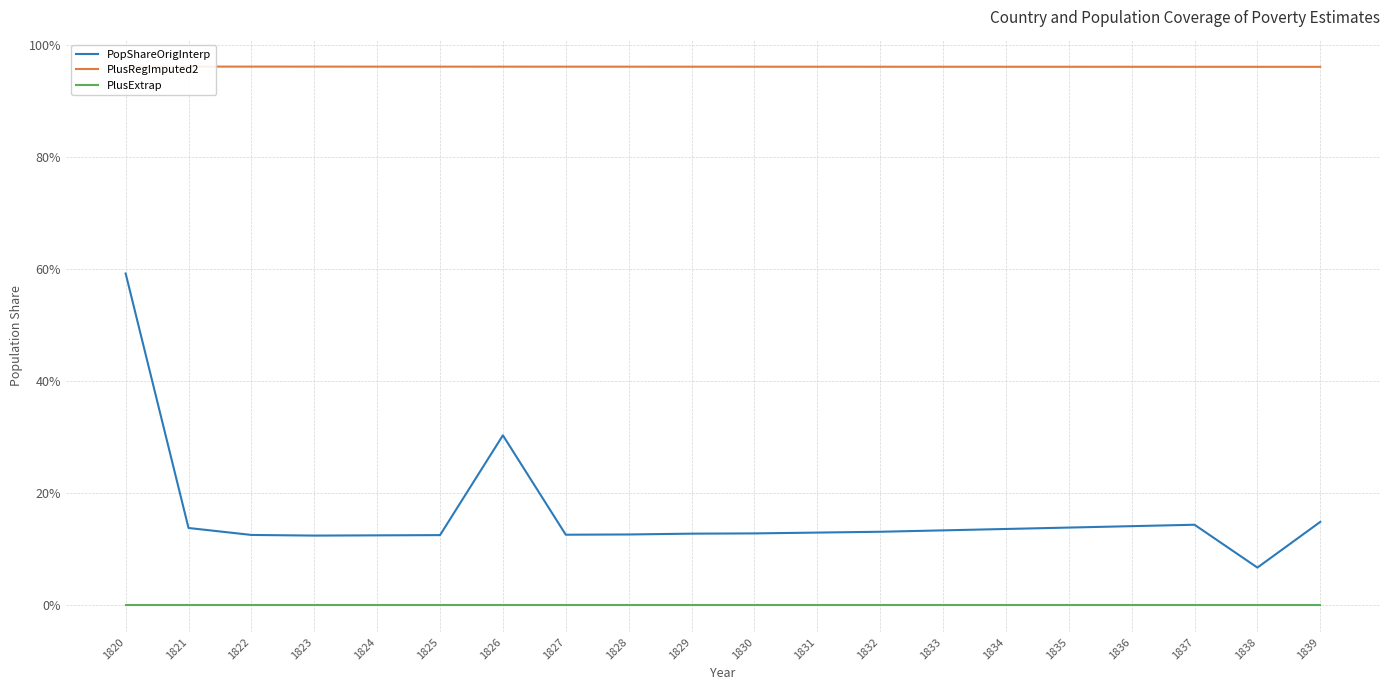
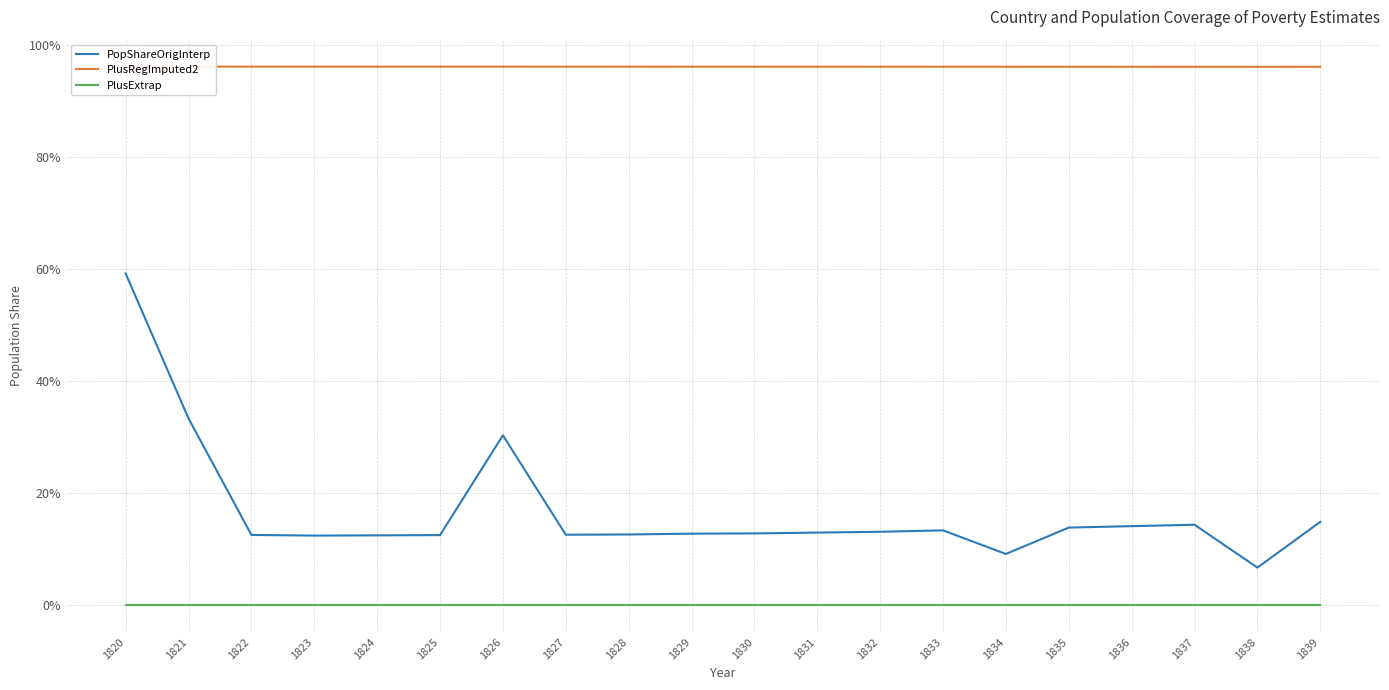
  {
    "PopShareOrigInterp": {
      "1820": "59%",
-     "1821": "14%",
+     "1821": "33%",
      "1822": "13%",
      "1823": "12%",
      "1824": "12%",
      "1825": "12%",
      "1826": "30%",
      "1827": "13%",
      "1828": "13%",
      "1829": "13%",
      "1830": "13%",
      "1831": "13%",
      "1832": "13%",
      "1833": "13%",
-     "1834": "14%",
+     "1834": "9%",
      "1835": "14%",
      "1836": "14%",
      "1837": "14%",
      "1838": "7%",
      "1839": "15%"
    },
    "PlusRegImputed2": {
      "1822": "96%",
      "1823": "96%",
      "1824": "96%",
      "1825": "96%",
      "1826": "96%",
      "1827": "96%",
      "1828": "96%",
      "1829": "96%",
      "1830": "96%",
      "1831": "96%",
      "1832": "96%",
      "1833": "96%",
      "1834": "96%",
      "1835": "96%",
      "1836": "96%",
      "1837": "96%",
      "1838": "96%",
      "1839": "96%"
    },
    "PlusExtrap": {
      "1820": "0%",
      "1821": "0%",
      "1822": "0%",
      "1823": "0%",
      "1824": "0%",
      "1825": "0%",
      "1826": "0%",
      "1827": "0%",
      "1828": "0%",
      "1829": "0%",
      "1830": "0%",
      "1831": "0%",
      "1832": "0%",
      "1833": "0%",
      "1834": "0%",
      "1835": "0%",
      "1836": "0%",
      "1837": "0%",
      "1838": "0%",
      "1839": "0%"
    }
  }
